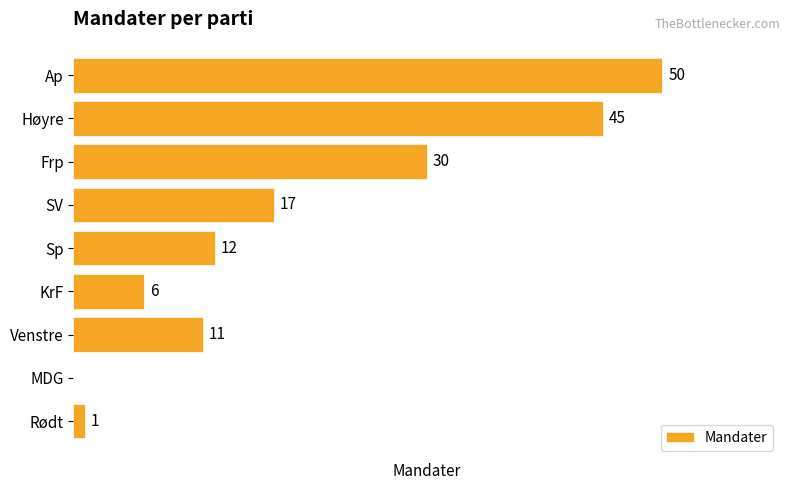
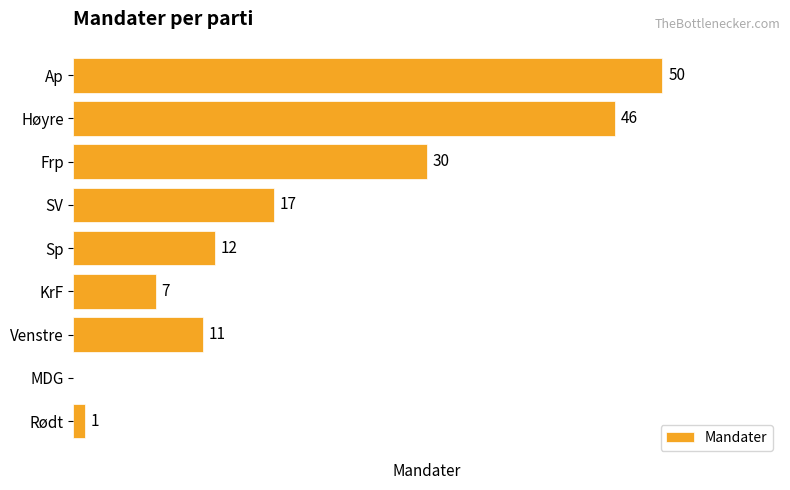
  {
    "Ap": 50,
-   "Høyre": 45,
+   "Høyre": 46,
    "Frp": 30,
    "SV": 17,
    "Sp": 12,
-   "KrF": 6,
+   "KrF": 7,
    "Venstre": 11,
    "Rødt": 1
  }
